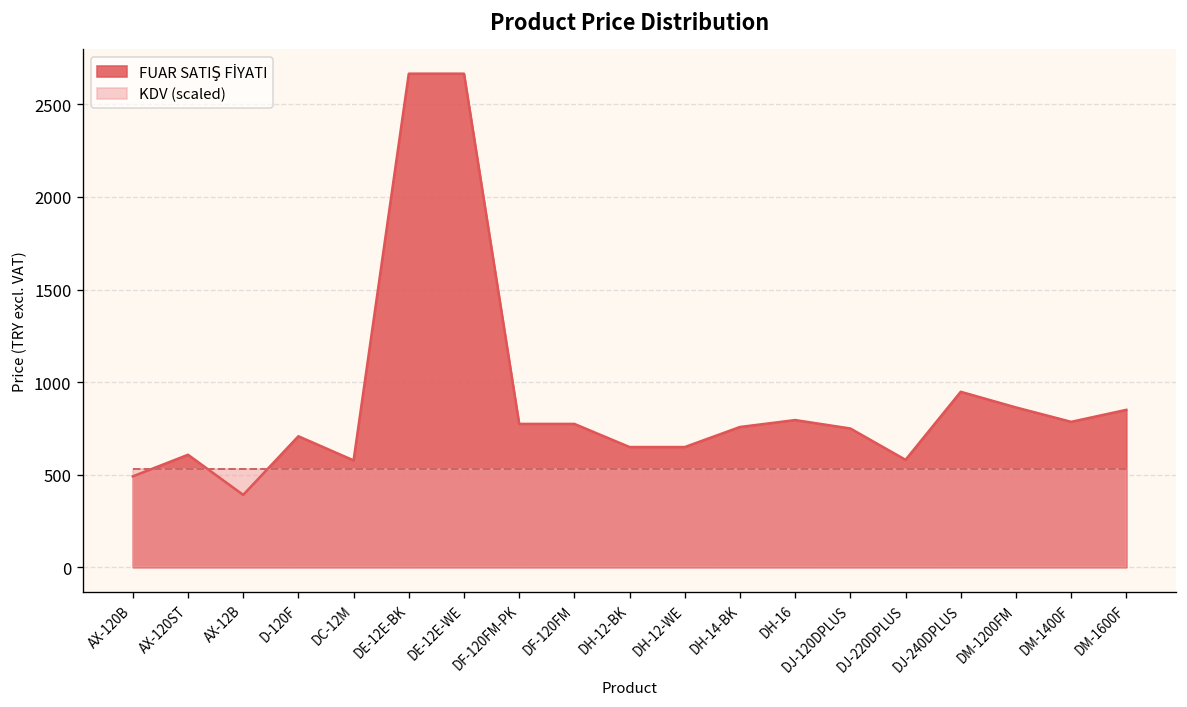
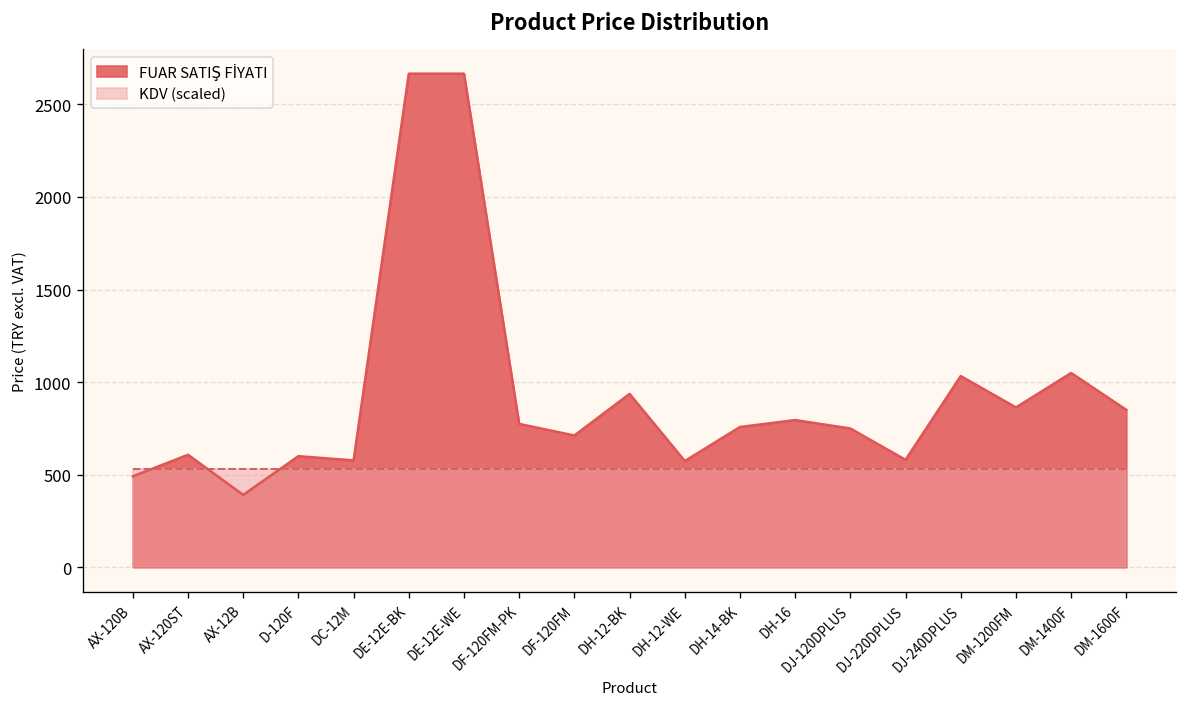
  {
    "FUAR SATIŞ FİYATI": {
      "AX-120B": 490,
      "AX-120ST": 610,
      "AX-12B": 390,
-     "D-120F": 710,
+     "D-120F": 600,
      "DC-12M": 580,
      "DE-12E-BK": 2670,
      "DE-12E-WE": 2670,
      "DF-120FM-PK": 770,
-     "DF-120FM": 770,
-     "DH-12-BK": 650,
-     "DH-12-WE": 650,
+     "DF-120FM": 710,
+     "DH-12-BK": 940,
+     "DH-12-WE": 570,
      "DH-14-BK": 760,
      "DH-16": 790,
      "DJ-120DPLUS": 750,
      "DJ-220DPLUS": 580,
-     "DJ-240DPLUS": 950,
+     "DJ-240DPLUS": 1030,
      "DM-1200FM": 860,
-     "DM-1400F": 790,
+     "DM-1400F": 1050,
      "DM-1600F": 850
    },
    "KDV (scaled)": {
      "AX-120B": 530,
      "AX-120ST": 530,
      "AX-12B": 530,
      "D-120F": 530,
      "DC-12M": 530,
      "DE-12E-BK": 530,
      "DE-12E-WE": 530,
      "DF-120FM-PK": 530,
      "DF-120FM": 530,
      "DH-12-BK": 530,
      "DH-12-WE": 530,
      "DH-14-BK": 530,
      "DH-16": 530,
      "DJ-120DPLUS": 530,
      "DJ-220DPLUS": 530,
      "DJ-240DPLUS": 530,
      "DM-1200FM": 530,
      "DM-1400F": 530,
      "DM-1600F": 530
    }
  }
